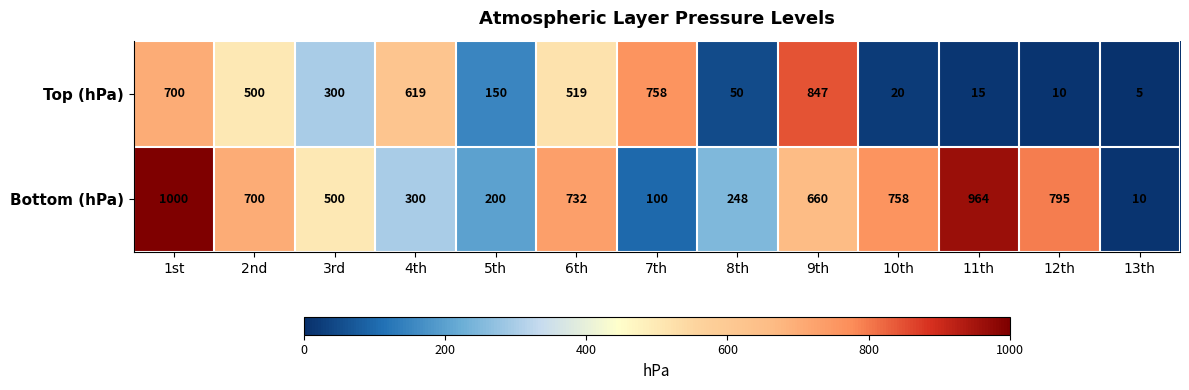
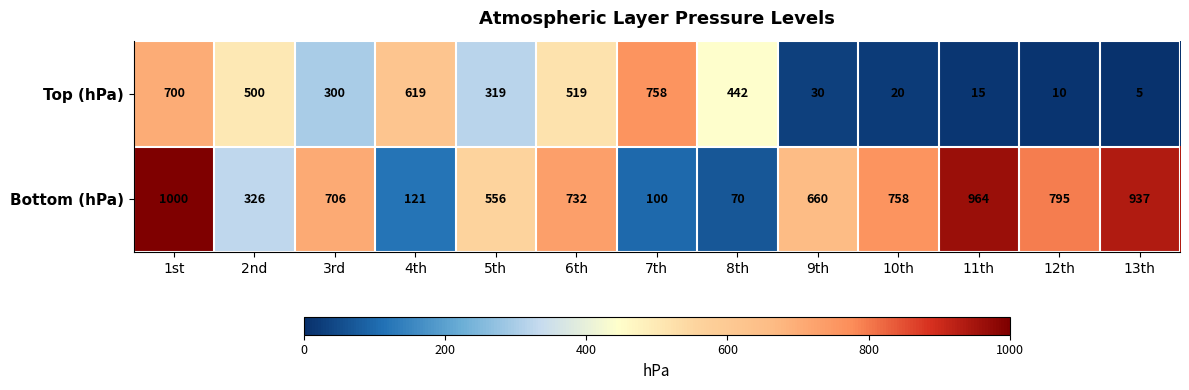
  {
    "Top (hPa)": {
      "1st": 700,
      "2nd": 500,
      "3rd": 300,
      "4th": 619,
-     "5th": 150,
+     "5th": 319,
      "6th": 519,
      "7th": 758,
-     "8th": 50,
-     "9th": 847,
+     "8th": 442,
+     "9th": 30,
      "10th": 20,
      "11th": 15,
      "12th": 10,
      "13th": 5
    },
    "Bottom (hPa)": {
      "1st": 1000,
-     "2nd": 700,
-     "3rd": 500,
-     "4th": 300,
-     "5th": 200,
+     "2nd": 326,
+     "3rd": 706,
+     "4th": 121,
+     "5th": 556,
      "6th": 732,
      "7th": 100,
-     "8th": 248,
+     "8th": 70,
      "9th": 660,
      "10th": 758,
      "11th": 964,
      "12th": 795,
-     "13th": 10
+     "13th": 937
    }
  }
